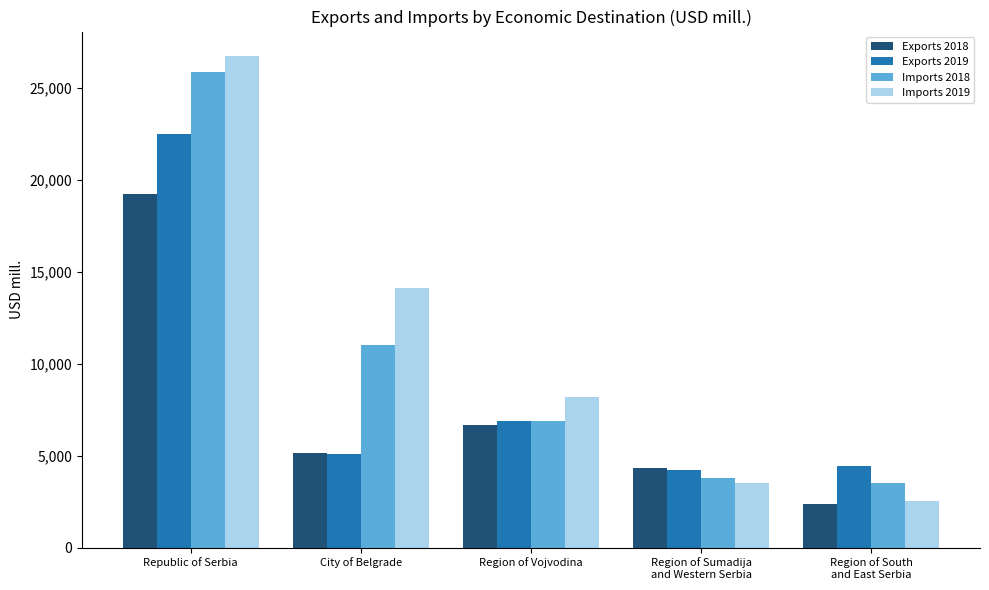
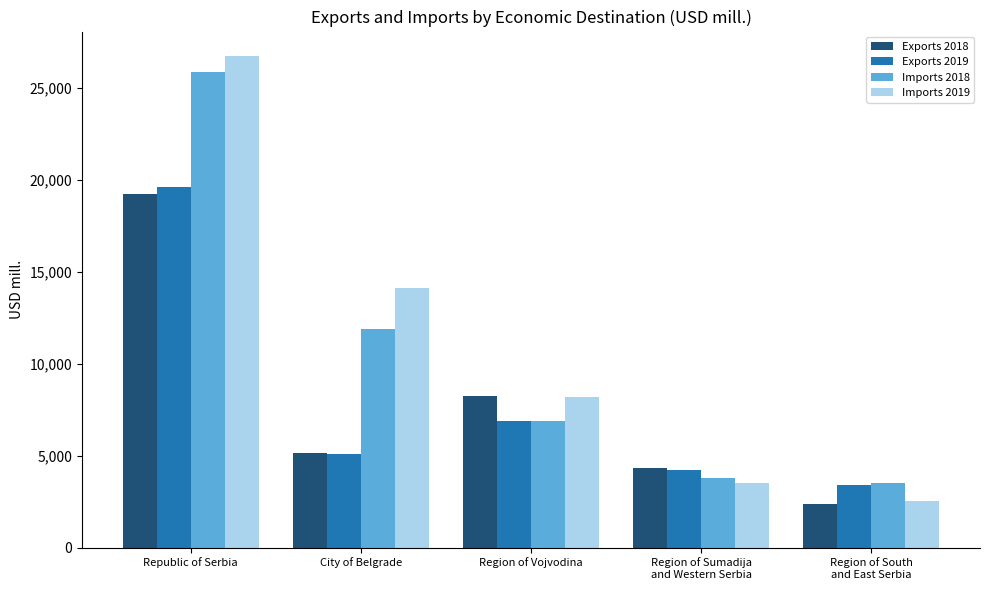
  {
    "Exports 2018": {
      "Republic of Serbia": "19,200",
      "City of Belgrade": "5,100",
-     "Region of Vojvodina": "6,700",
+     "Region of Vojvodina": "8,300",
      "Region of Sumadija and Western Serbia": "4,400",
      "Region of South and East Serbia": "2,400"
    },
    "Exports 2019": {
-     "Republic of Serbia": "22,500",
+     "Republic of Serbia": "19,600",
      "City of Belgrade": "5,100",
      "Region of Vojvodina": "6,900",
      "Region of Sumadija and Western Serbia": "4,300",
-     "Region of South and East Serbia": "4,400"
+     "Region of South and East Serbia": "3,400"
    },
    "Imports 2018": {
      "Republic of Serbia": "25,900",
-     "City of Belgrade": "11,000",
+     "City of Belgrade": "11,900",
      "Region of Vojvodina": "6,900",
      "Region of Sumadija and Western Serbia": "3,800",
      "Region of South and East Serbia": "3,500"
    },
    "Imports 2019": {
      "Republic of Serbia": "26,700",
      "City of Belgrade": "14,100",
      "Region of Vojvodina": "8,200",
      "Region of Sumadija and Western Serbia": "3,500",
      "Region of South and East Serbia": "2,500"
    }
  }
